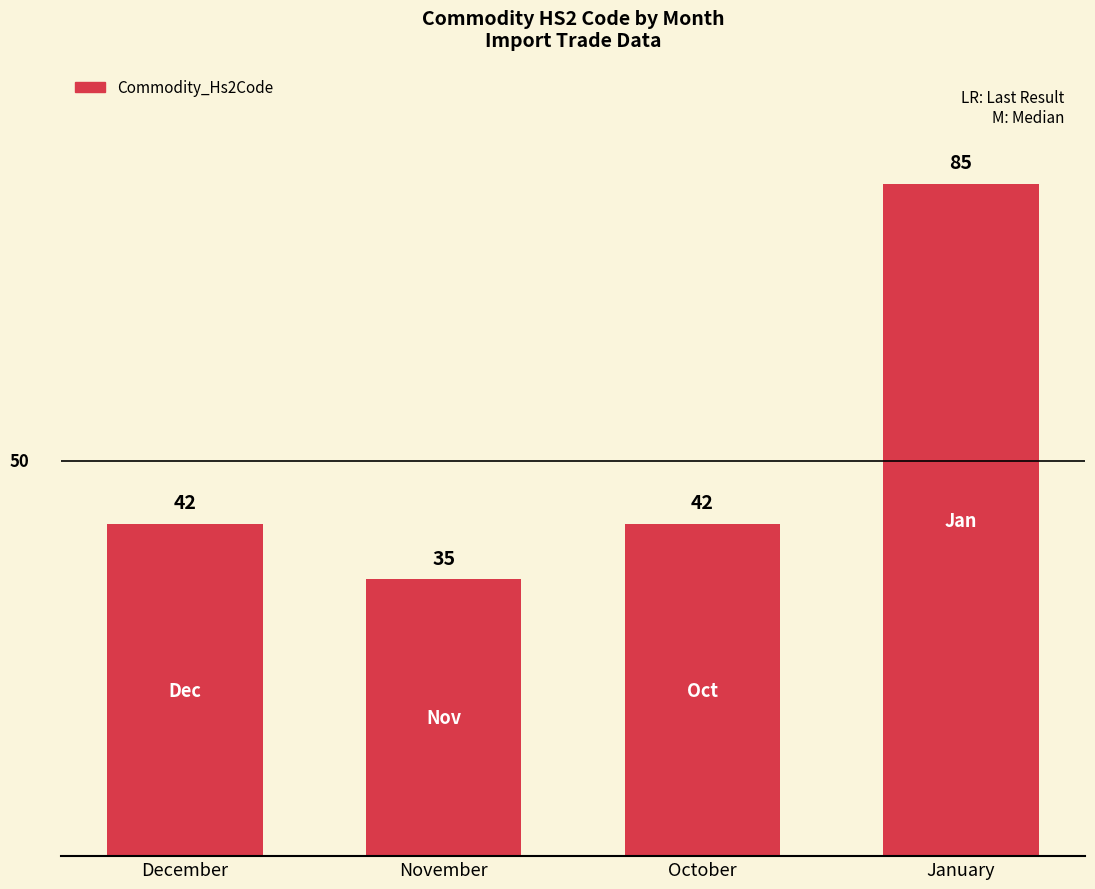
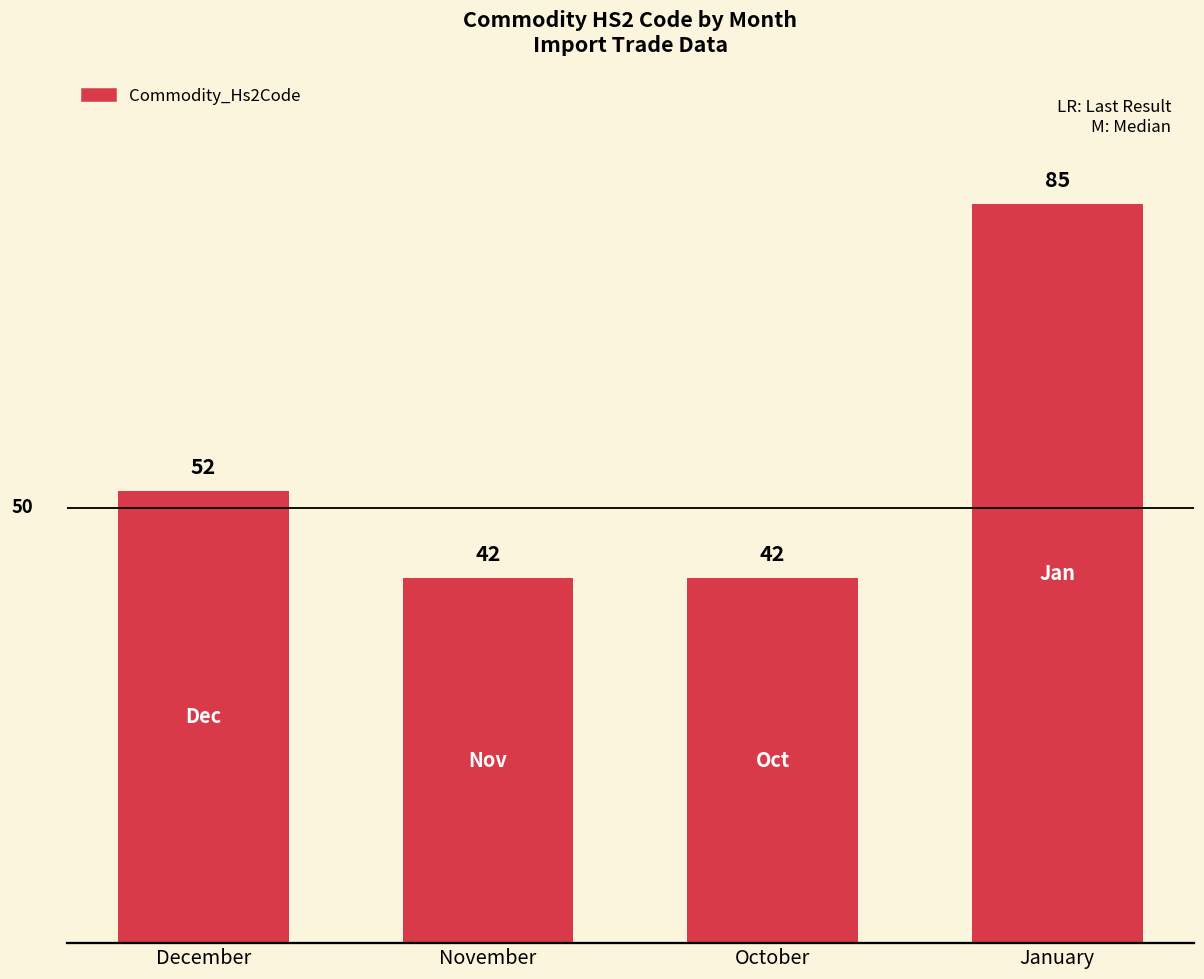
  {
-   "December": 42,
-   "November": 35,
+   "December": 52,
+   "November": 42,
    "October": 42,
    "January": 85
  }
